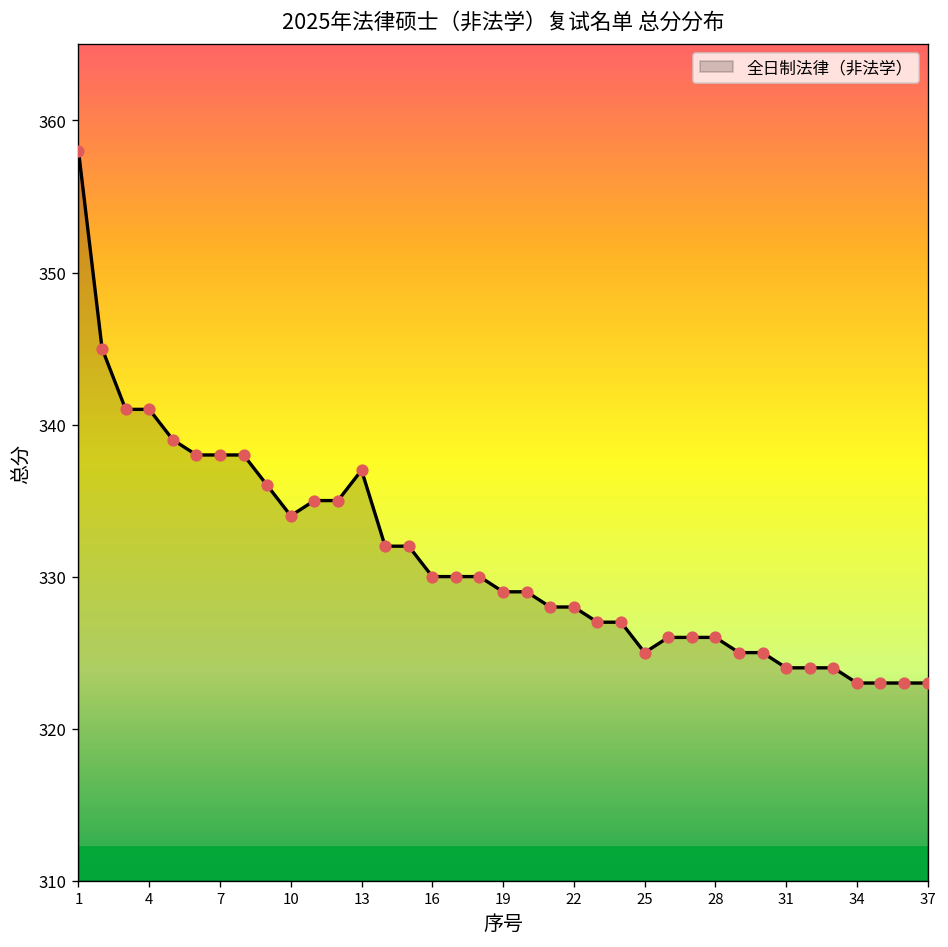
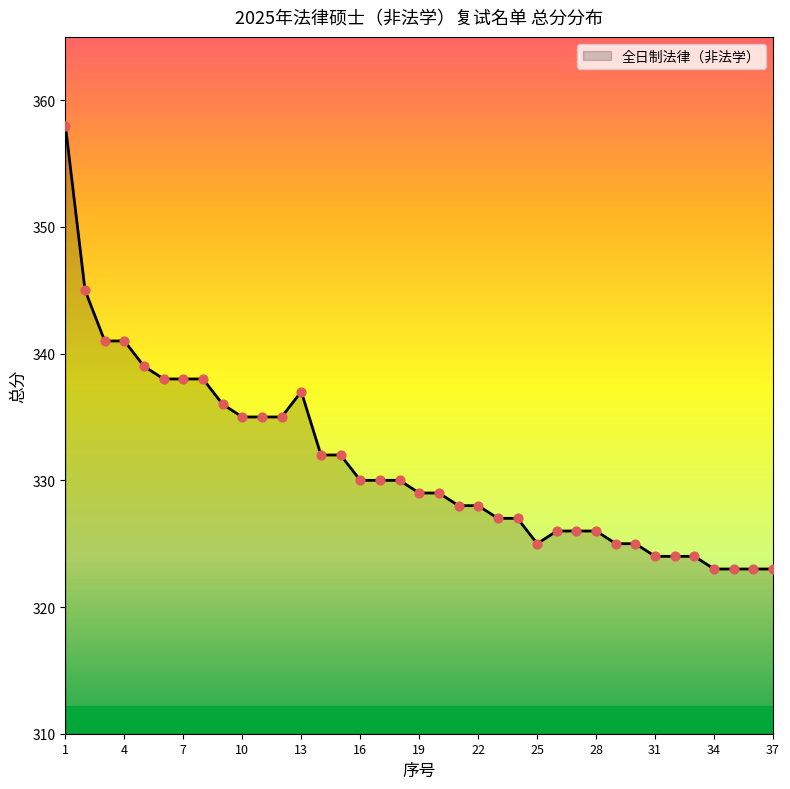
  {
    "1": 358,
    "4": 341,
    "7": 338,
-   "10": 334,
+   "10": 335,
    "13": 337,
    "16": 330,
    "19": 329,
    "22": 328,
    "25": 325,
    "28": 326,
    "31": 324,
    "34": 323,
    "37": 323
  }
